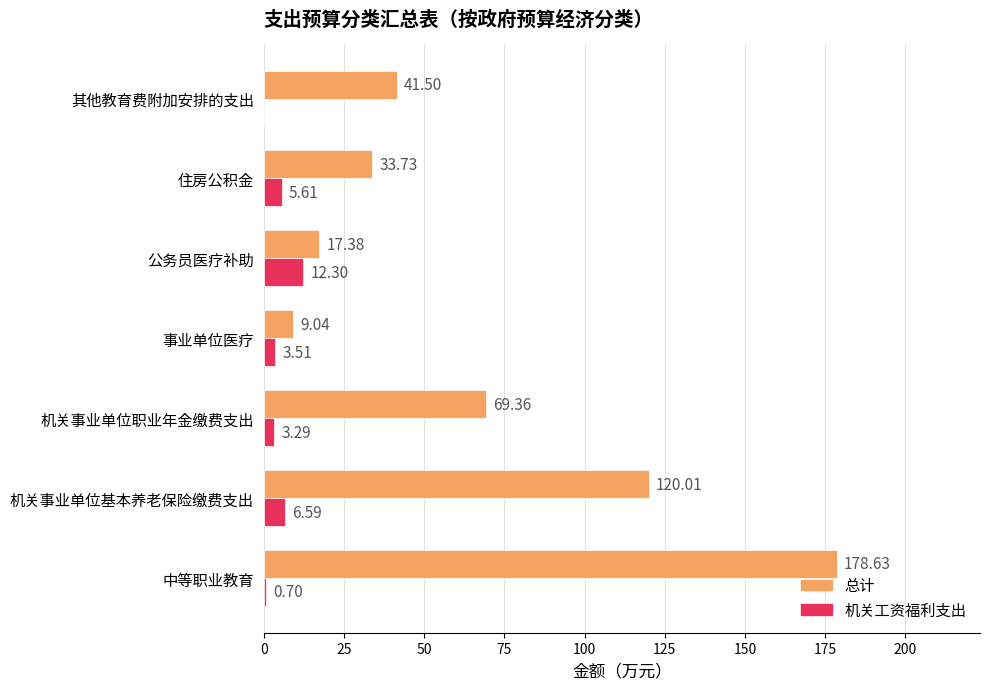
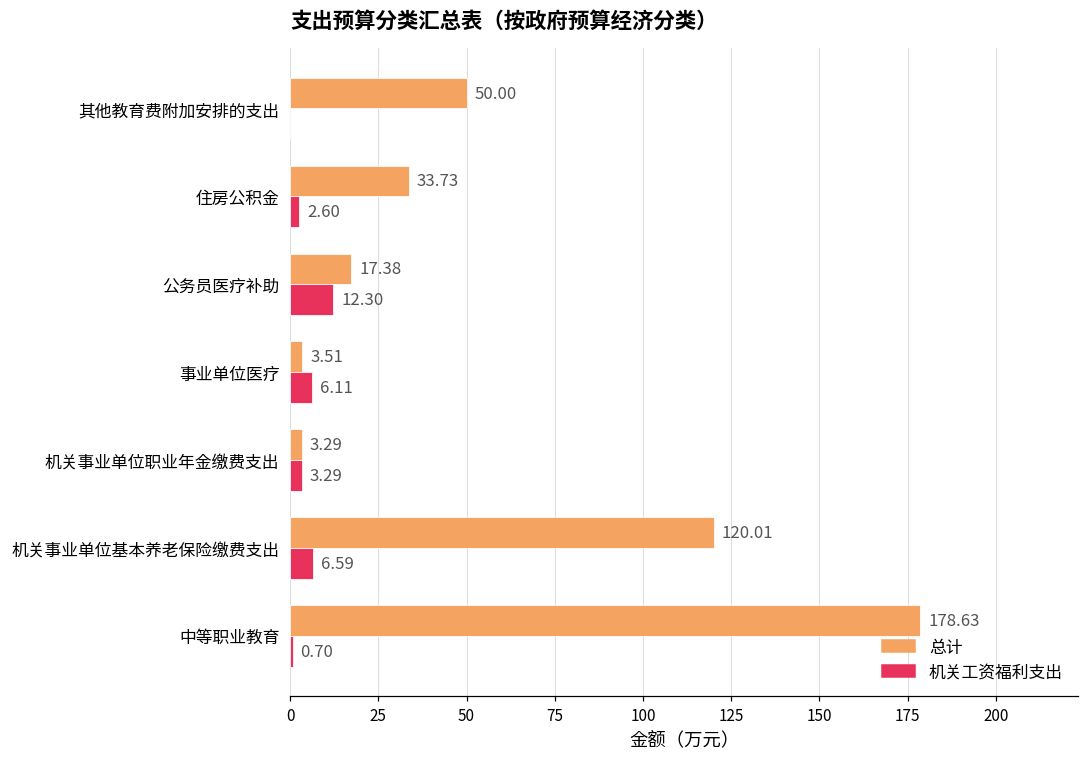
  {
    "总计": {
-     "其他教育费附加安排的支出": 41.50,
+     "其他教育费附加安排的支出": 50.00,
      "住房公积金": 33.73,
      "公务员医疗补助": 17.38,
-     "事业单位医疗": 9.04,
-     "机关事业单位职业年金缴费支出": 69.36,
+     "事业单位医疗": 3.51,
+     "机关事业单位职业年金缴费支出": 3.29,
      "机关事业单位基本养老保险缴费支出": 120.01,
      "中等职业教育": 178.63
    },
    "机关工资福利支出": {
-     "住房公积金": 5.61,
+     "住房公积金": 2.60,
      "公务员医疗补助": 12.30,
-     "事业单位医疗": 3.51,
+     "事业单位医疗": 6.11,
      "机关事业单位职业年金缴费支出": 3.29,
      "机关事业单位基本养老保险缴费支出": 6.59,
      "中等职业教育": 0.70
    }
  }
